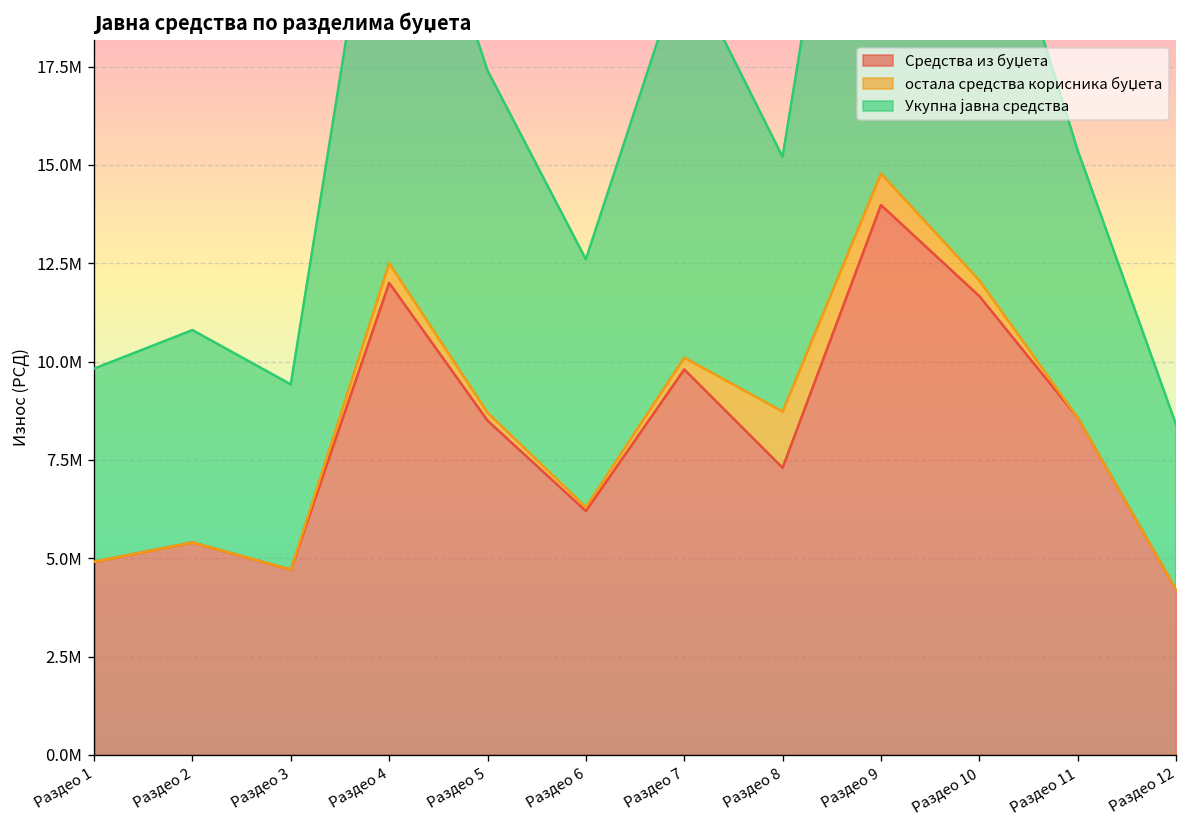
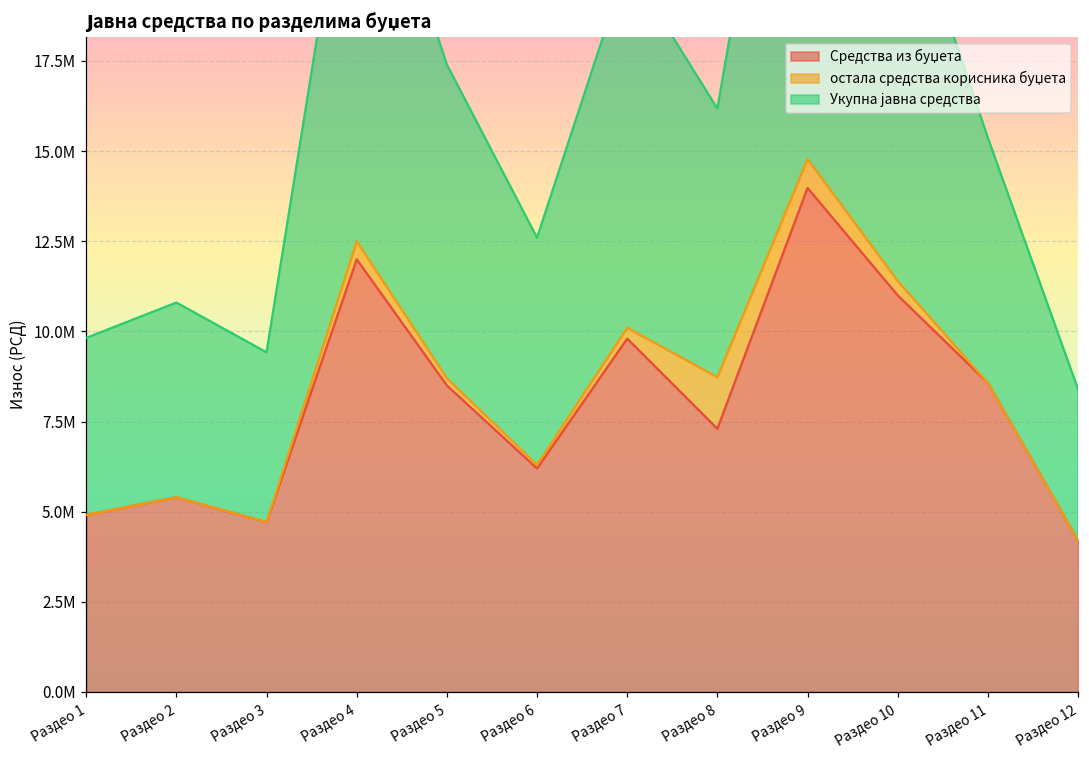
  {
    "Средства из буџета": {
      "Раздео 4": 12000000,
      "Раздео 5": 8500000,
      "Раздео 6": 6200000,
      "Раздео 7": 9800000,
      "Раздео 8": 7300000,
      "Раздео 9": 14000000,
-     "Раздео 10": 11700000
+     "Раздео 10": 11000000
    },
    "остала средства корисника буџета": {
      "Раздео 4": 500000,
      "Раздео 5": 200000,
      "Раздео 6": 100000,
      "Раздео 7": 300000,
      "Раздео 8": 1400000,
      "Раздео 9": 800000,
      "Раздео 10": 400000
    },
    "Укупна јавна средства": {
      "Раздео 1": 4900000,
      "Раздео 2": 5400000,
      "Раздео 3": 4700000,
      "Раздео 5": 8700000,
      "Раздео 6": 6300000,
-     "Раздео 8": 6500000,
+     "Раздео 8": 7500000,
      "Раздео 11": 6800000,
      "Раздео 12": 4200000
    }
  }
